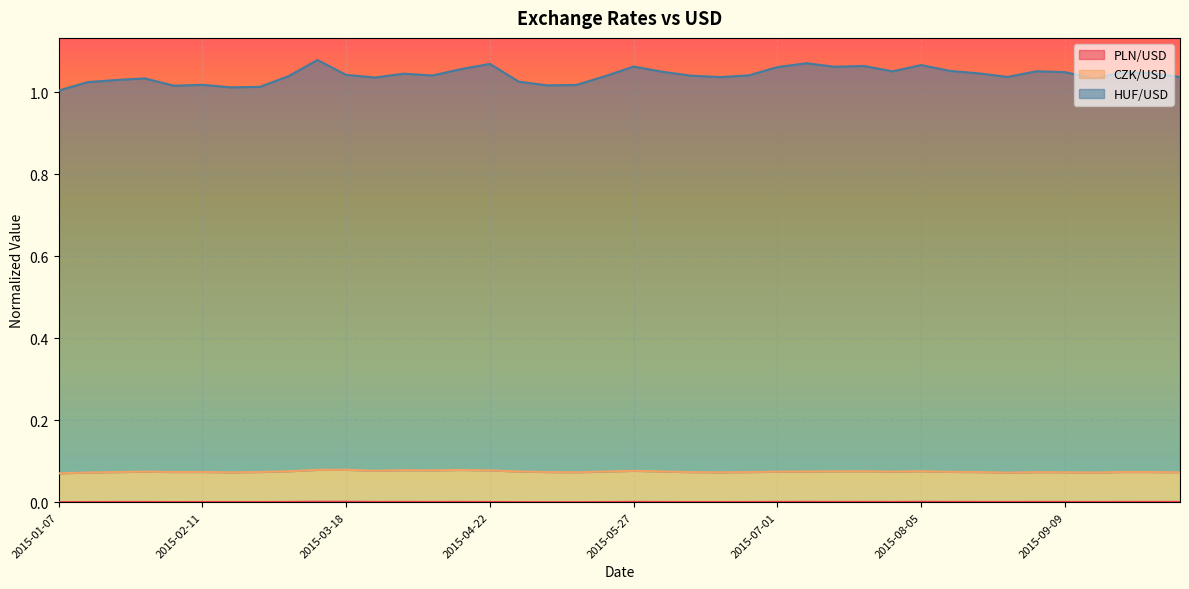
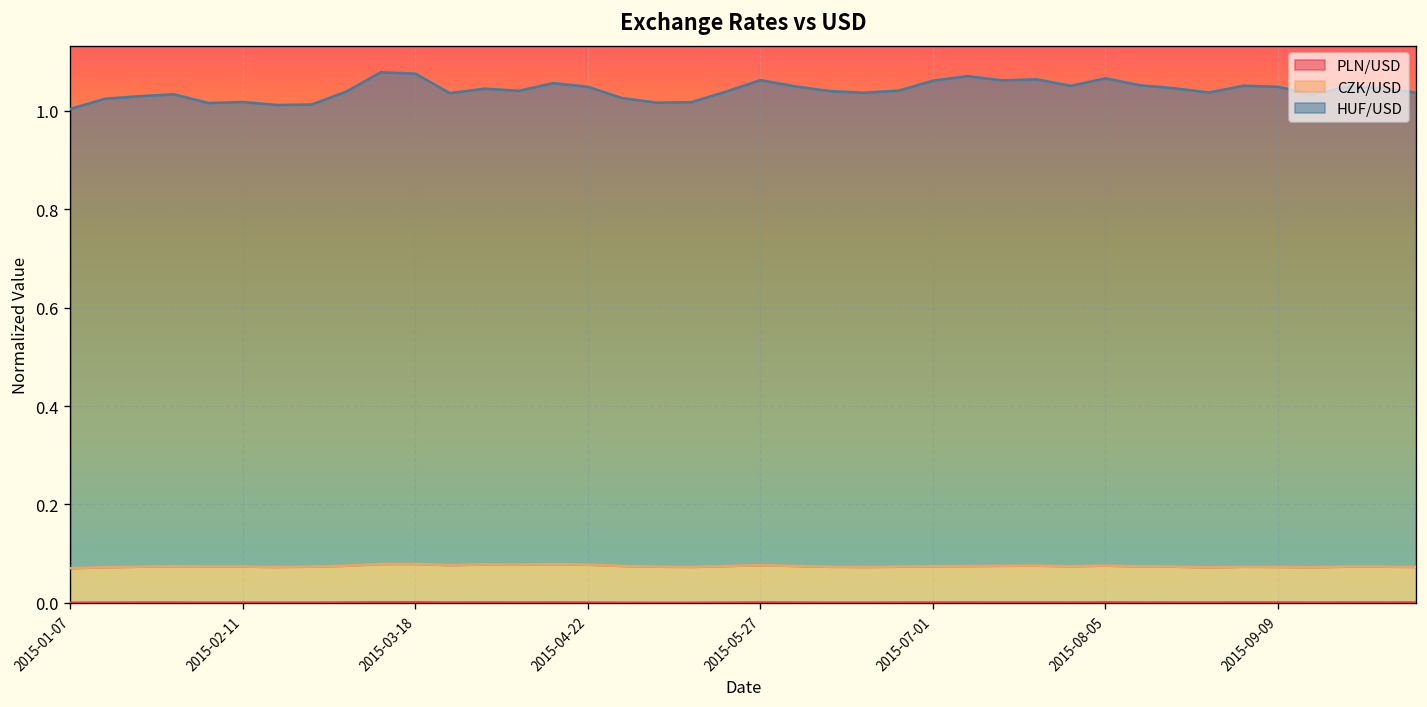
  {
    "PLN/USD": {
      "2015-01-07": 0.00,
      "2015-02-11": 0.00,
      "2015-03-18": 0.00,
      "2015-04-22": 0.00,
      "2015-05-27": 0.00,
      "2015-07-01": 0.00,
      "2015-08-05": 0.00,
      "2015-09-09": 0.00
    },
    "CZK/USD": {
      "2015-01-07": 0.07,
      "2015-02-11": 0.07,
      "2015-03-18": 0.08,
      "2015-04-22": 0.08,
      "2015-05-27": 0.08,
      "2015-07-01": 0.07,
      "2015-08-05": 0.07,
      "2015-09-09": 0.07
    },
    "HUF/USD": {
      "2015-01-07": 0.93,
      "2015-02-11": 0.94,
-     "2015-03-18": 0.96,
-     "2015-04-22": 0.99,
+     "2015-03-18": 1.00,
+     "2015-04-22": 0.97,
      "2015-05-27": 0.99,
      "2015-07-01": 0.99,
      "2015-08-05": 0.99,
      "2015-09-09": 0.98
    }
  }
